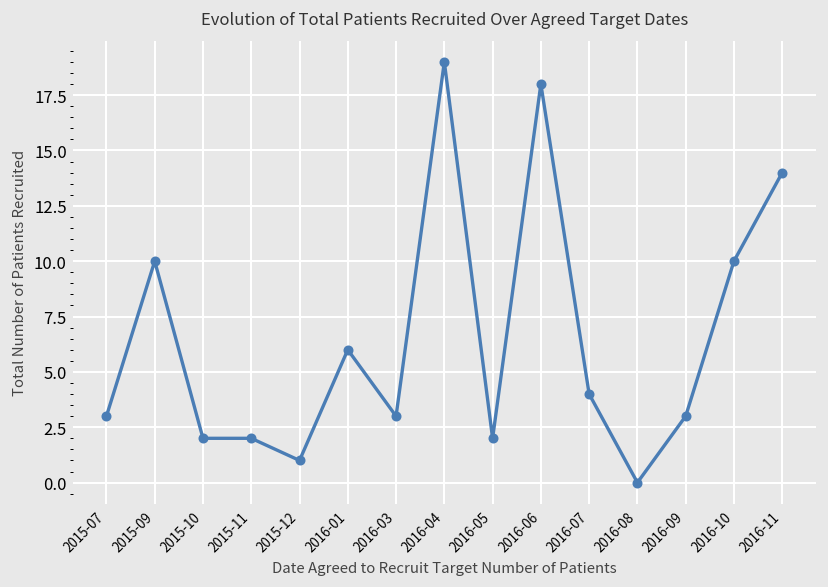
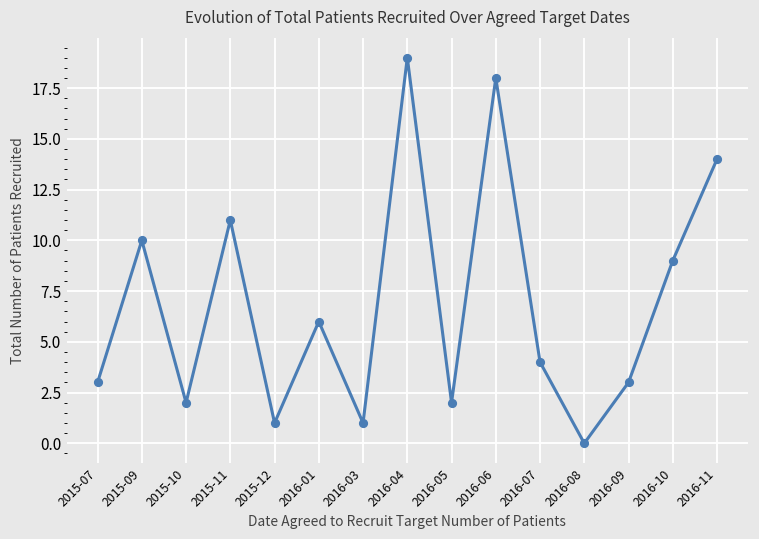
  {
    "2015-07": 3,
    "2015-09": 10,
    "2015-10": 2,
-   "2015-11": 2,
+   "2015-11": 11,
    "2015-12": 1,
    "2016-01": 6,
-   "2016-03": 3,
+   "2016-03": 1,
    "2016-04": 19,
    "2016-05": 2,
    "2016-06": 18,
    "2016-07": 4,
    "2016-08": 0,
    "2016-09": 3,
-   "2016-10": 10,
+   "2016-10": 9,
    "2016-11": 14
  }
